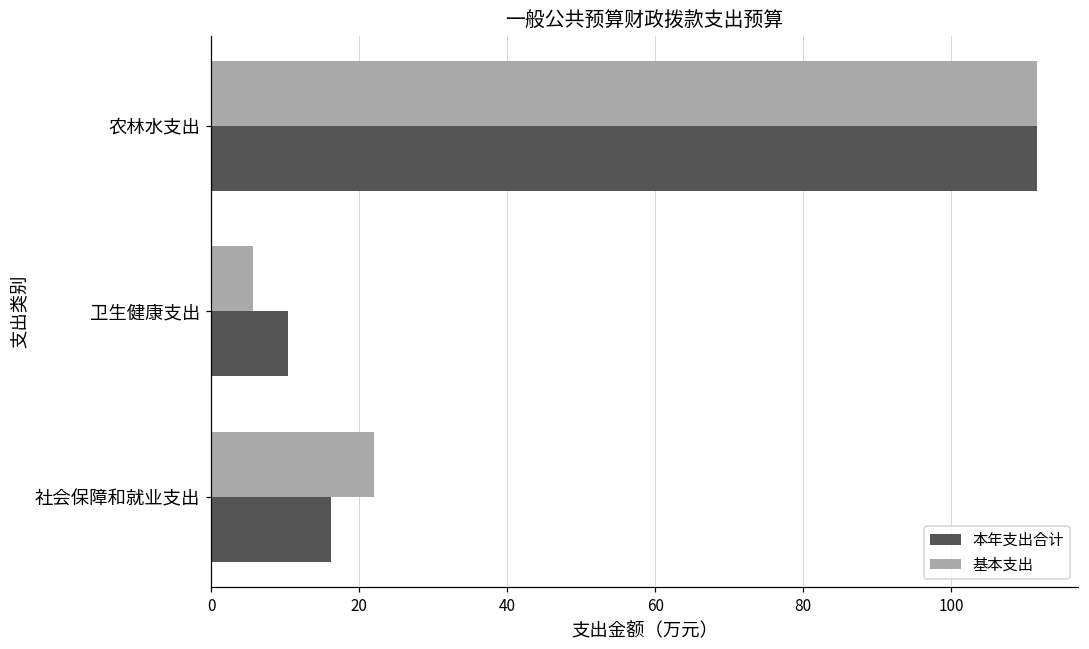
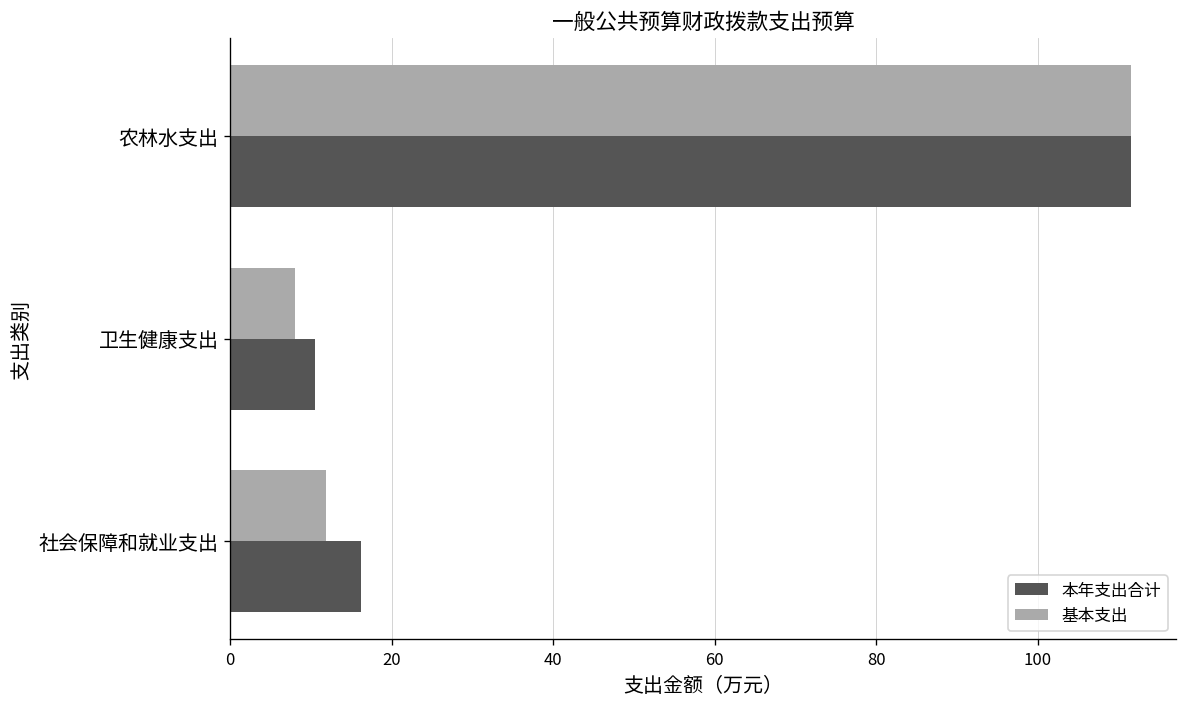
  {
    "本年支出合计": {
      "农林水支出": 112,
      "卫生健康支出": 10,
      "社会保障和就业支出": 16
    },
    "基本支出": {
      "农林水支出": 112,
-     "卫生健康支出": 6,
-     "社会保障和就业支出": 22
+     "卫生健康支出": 8,
+     "社会保障和就业支出": 12
    }
  }
